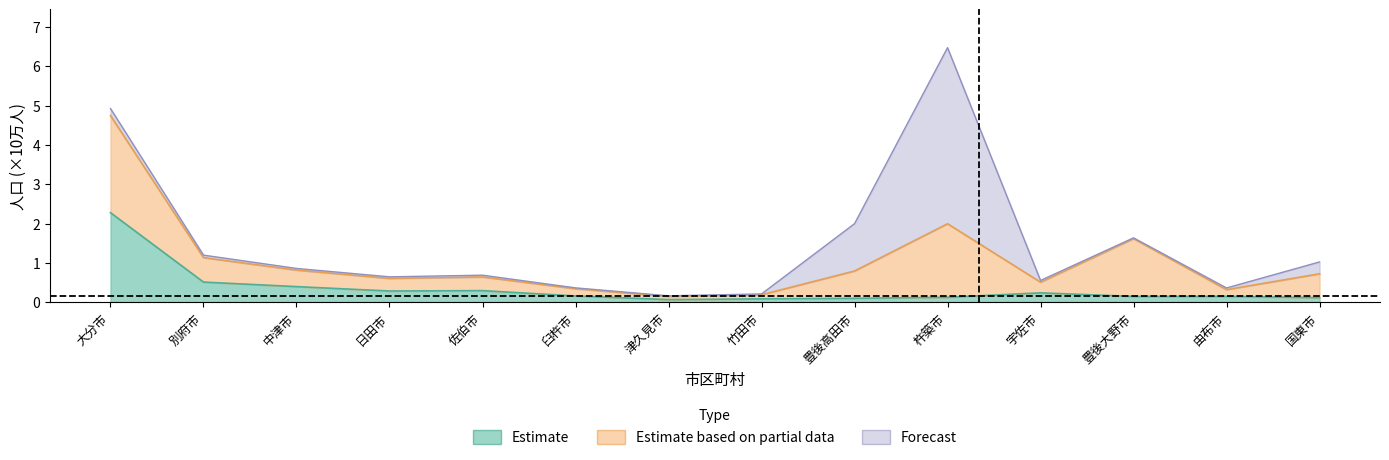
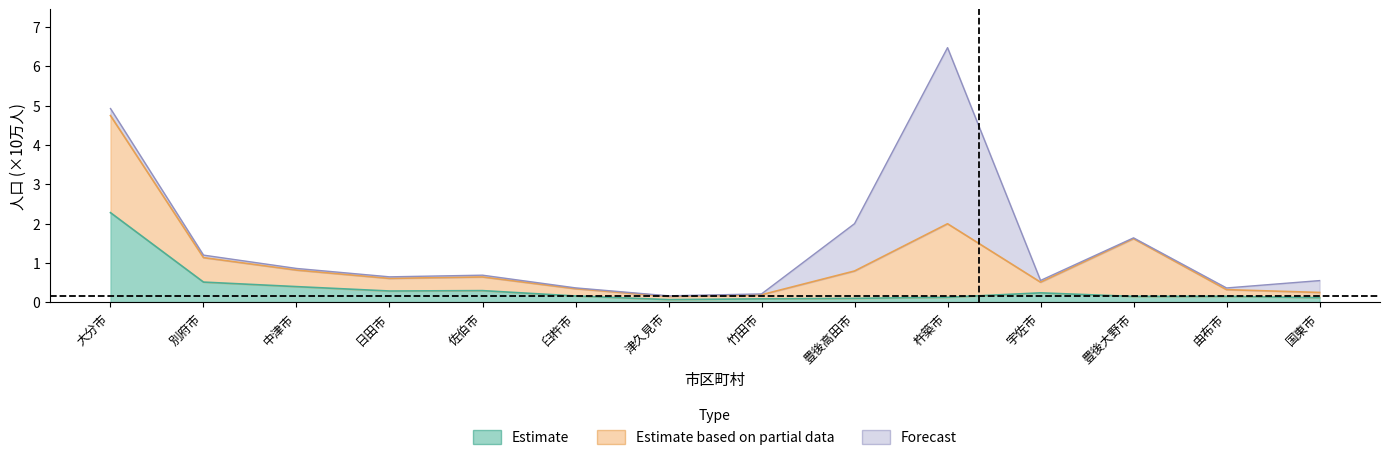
  {
    "Estimate based on partial data": {
      "大分市": 2.5,
      "豊後高田市": 0.7,
      "杵築市": 1.9,
-     "国東市": 0.6
+     "国東市": 0.1
    },
    "Forecast": {
      "大分市": 0.2,
      "豊後高田市": 1.2,
      "杵築市": 4.5,
      "国東市": 0.3
    }
  }
